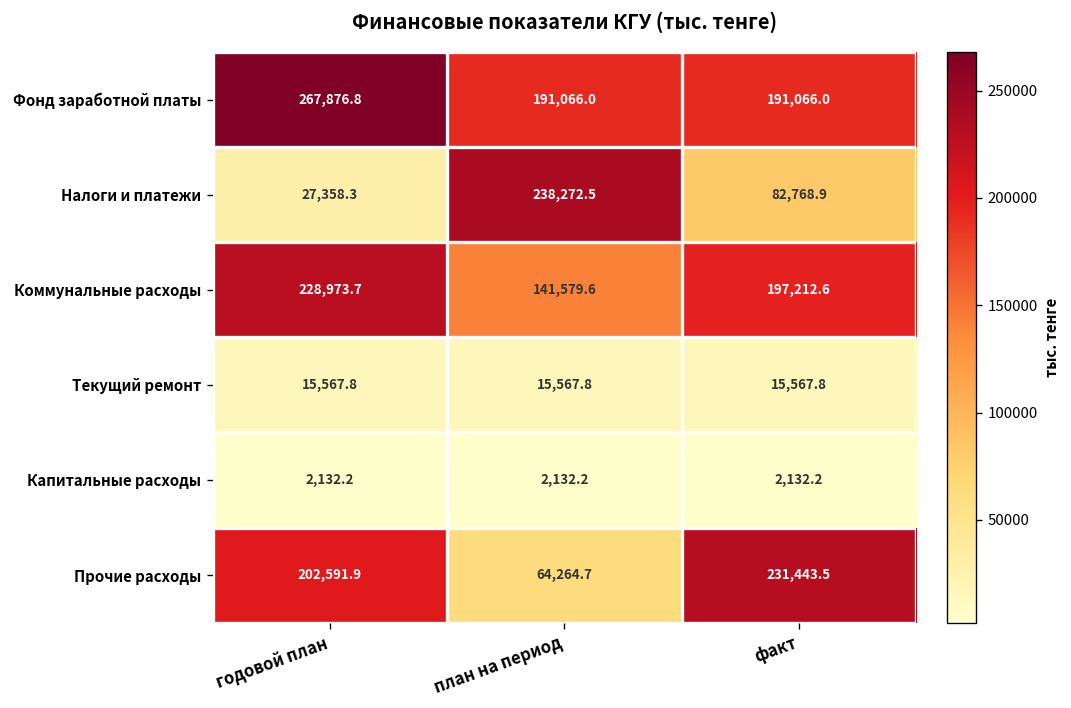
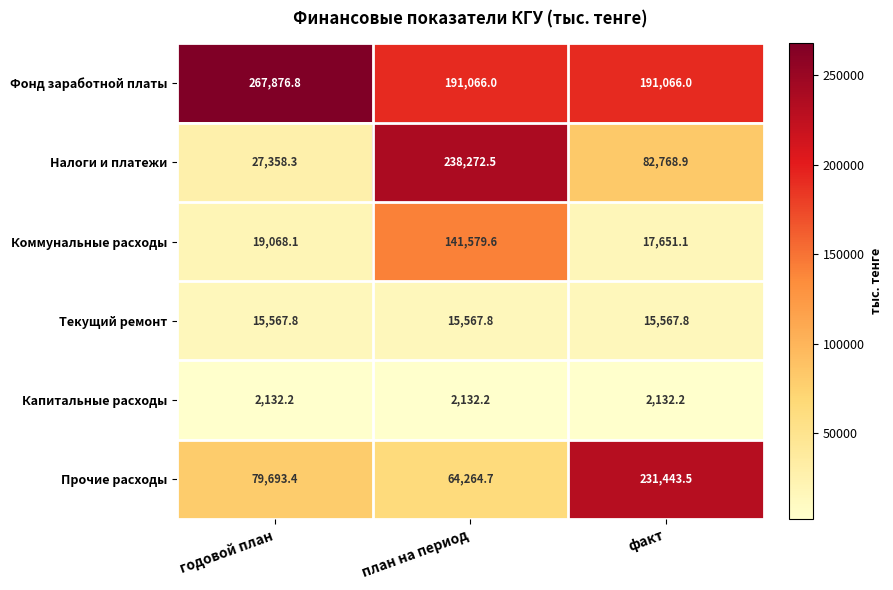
  {
    "Фонд заработной платы": {
      "годовой план": "267,876.8",
      "план на период": "191,066.0",
      "факт": "191,066.0"
    },
    "Налоги и платежи": {
      "годовой план": "27,358.3",
      "план на период": "238,272.5",
      "факт": "82,768.9"
    },
    "Коммунальные расходы": {
-     "годовой план": "228,973.7",
+     "годовой план": "19,068.1",
      "план на период": "141,579.6",
-     "факт": "197,212.6"
+     "факт": "17,651.1"
    },
    "Текущий ремонт": {
      "годовой план": "15,567.8",
      "план на период": "15,567.8",
      "факт": "15,567.8"
    },
    "Капитальные расходы": {
      "годовой план": "2,132.2",
      "план на период": "2,132.2",
      "факт": "2,132.2"
    },
    "Прочие расходы": {
-     "годовой план": "202,591.9",
+     "годовой план": "79,693.4",
      "план на период": "64,264.7",
      "факт": "231,443.5"
    }
  }
